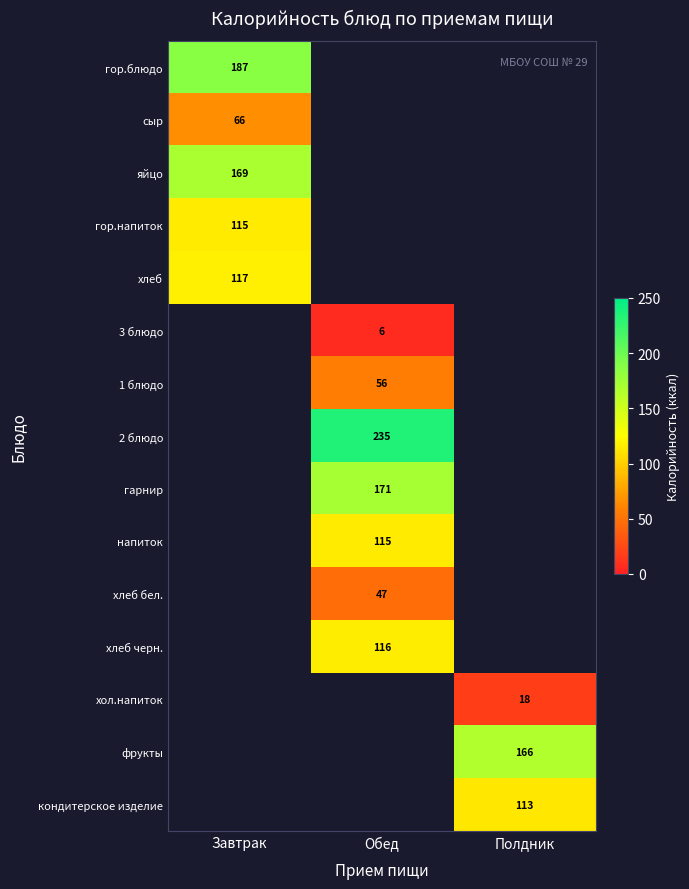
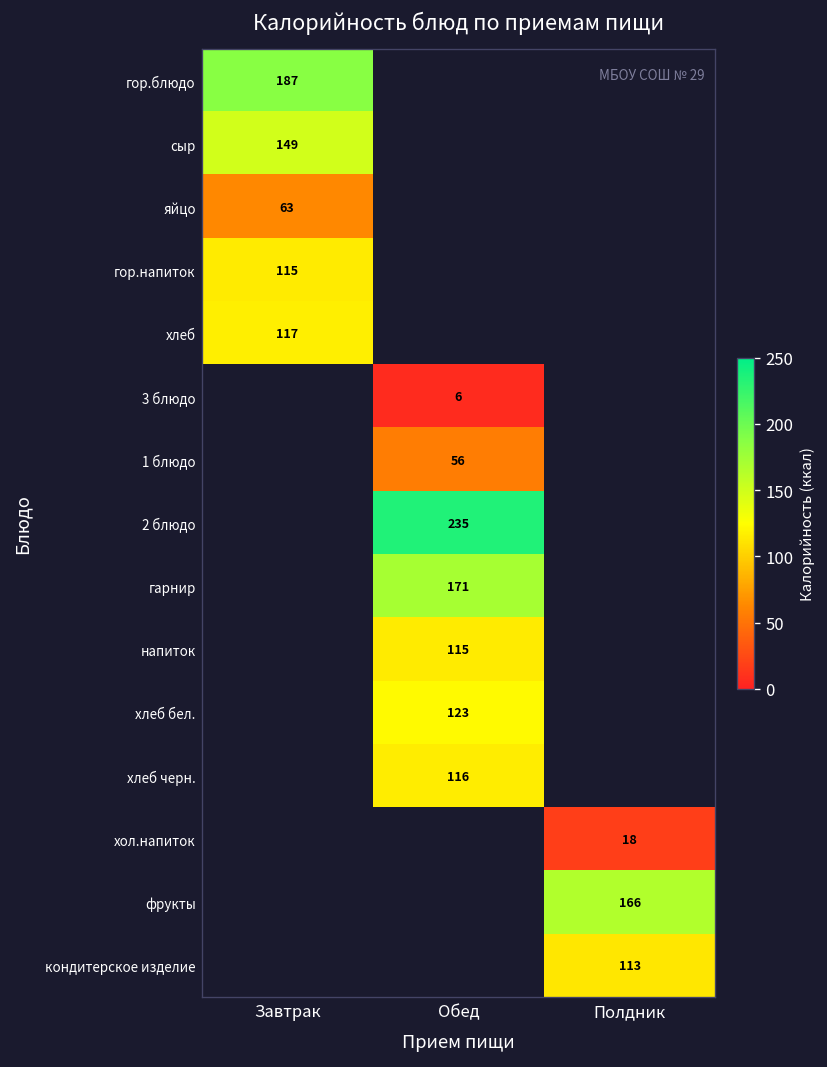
  {
    "гор.блюдо": {
      "Завтрак": 187
    },
    "сыр": {
-     "Завтрак": 66
+     "Завтрак": 149
    },
    "яйцо": {
-     "Завтрак": 169
+     "Завтрак": 63
    },
    "гор.напиток": {
      "Завтрак": 115
    },
    "хлеб": {
      "Завтрак": 117
    },
    "3 блюдо": {
      "Обед": 6
    },
    "1 блюдо": {
      "Обед": 56
    },
    "2 блюдо": {
      "Обед": 235
    },
    "гарнир": {
      "Обед": 171
    },
    "напиток": {
      "Обед": 115
    },
    "хлеб бел.": {
-     "Обед": 47
+     "Обед": 123
    },
    "хлеб черн.": {
      "Обед": 116
    },
    "хол.напиток": {
      "Полдник": 18
    },
    "фрукты": {
      "Полдник": 166
    },
    "кондитерское изделие": {
      "Полдник": 113
    }
  }
